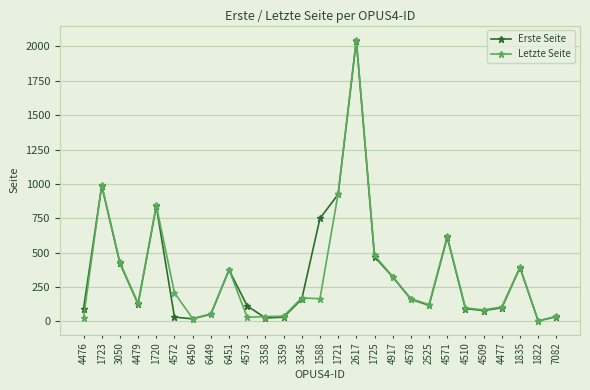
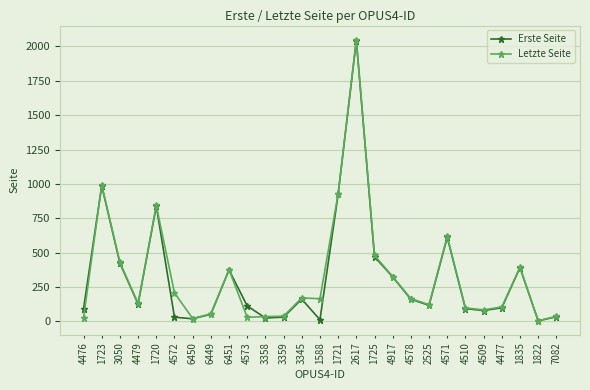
  {
    "Erste Seite": {
      "4476": 90,
      "4572": 30,
      "4573": 110,
-     "1588": 750
+     "1588": 10
    },
    "Letzte Seite": {
      "4476": 30,
      "4572": 210,
      "4573": 30,
      "1588": 170
    }
  }
